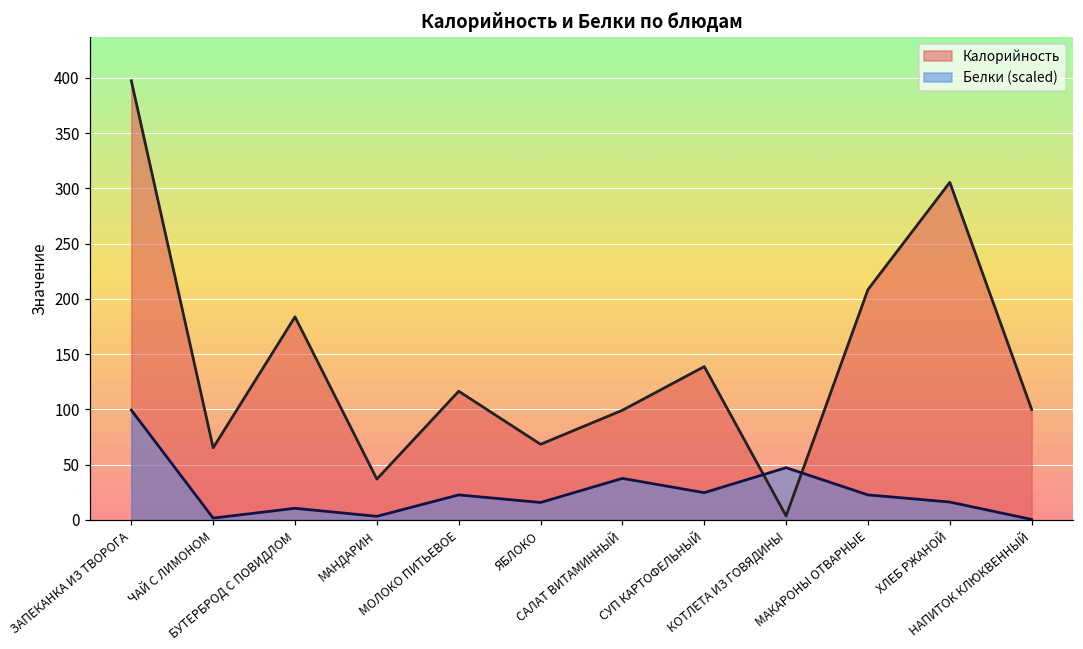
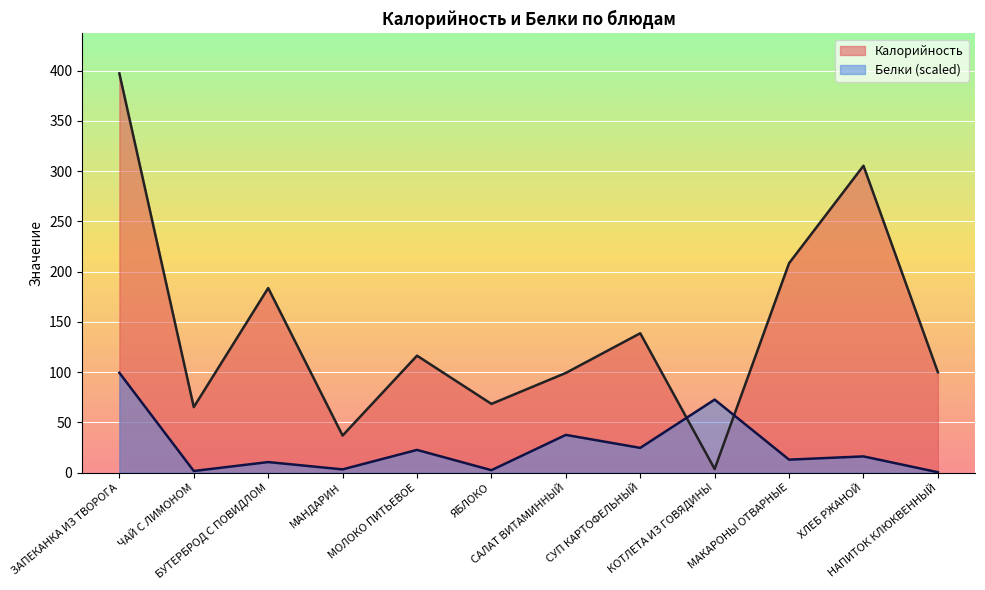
  {
    "Калорийность": {
      "ЗАПЕКАНКА ИЗ ТВОРОГА": 397,
      "ЧАЙ С ЛИМОНОМ": 65,
      "БУТЕРБРОД С ПОВИДЛОМ": 184,
      "МАНДАРИН": 37,
      "МОЛОКО ПИТЬЕВОЕ": 116,
      "ЯБЛОКО": 68,
      "САЛАТ ВИТАМИННЫЙ": 99,
      "СУП КАРТОФЕЛЬНЫЙ": 139,
      "КОТЛЕТА ИЗ ГОВЯДИНЫ": 4,
      "МАКАРОНЫ ОТВАРНЫЕ": 208,
      "ХЛЕБ РЖАНОЙ": 305,
      "НАПИТОК КЛЮКВЕННЫЙ": 100
    },
    "Белки (scaled)": {
      "ЗАПЕКАНКА ИЗ ТВОРОГА": 99,
      "ЧАЙ С ЛИМОНОМ": 2,
      "БУТЕРБРОД С ПОВИДЛОМ": 10,
      "МАНДАРИН": 3,
      "МОЛОКО ПИТЬЕВОЕ": 23,
-     "ЯБЛОКО": 16,
+     "ЯБЛОКО": 2,
      "САЛАТ ВИТАМИННЫЙ": 38,
      "СУП КАРТОФЕЛЬНЫЙ": 25,
-     "КОТЛЕТА ИЗ ГОВЯДИНЫ": 47,
-     "МАКАРОНЫ ОТВАРНЫЕ": 23,
+     "КОТЛЕТА ИЗ ГОВЯДИНЫ": 73,
+     "МАКАРОНЫ ОТВАРНЫЕ": 13,
      "ХЛЕБ РЖАНОЙ": 16,
      "НАПИТОК КЛЮКВЕННЫЙ": 0
    }
  }
